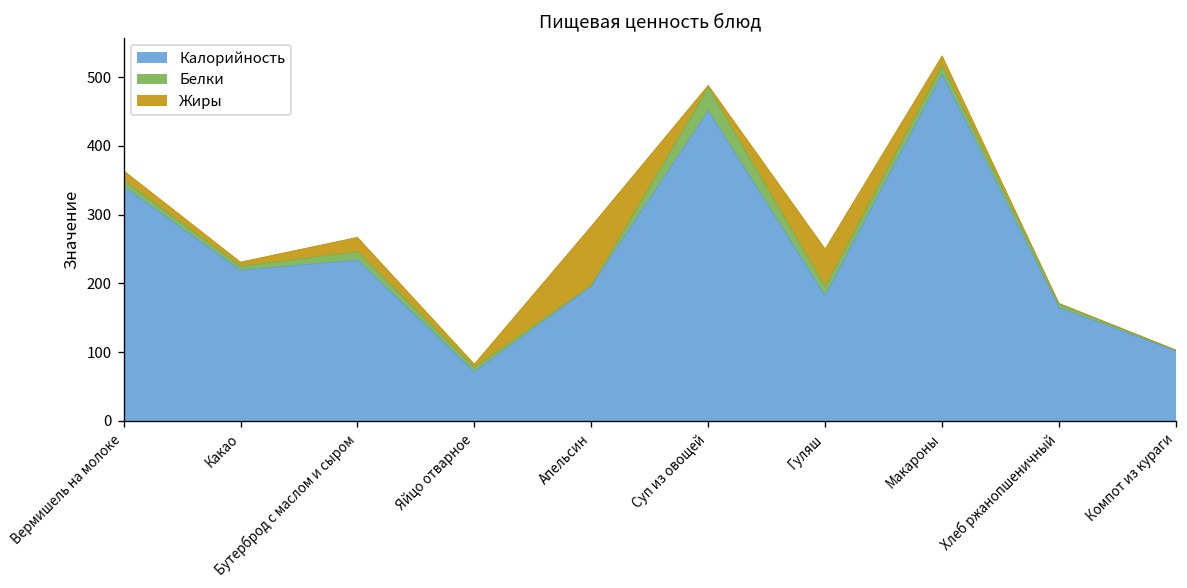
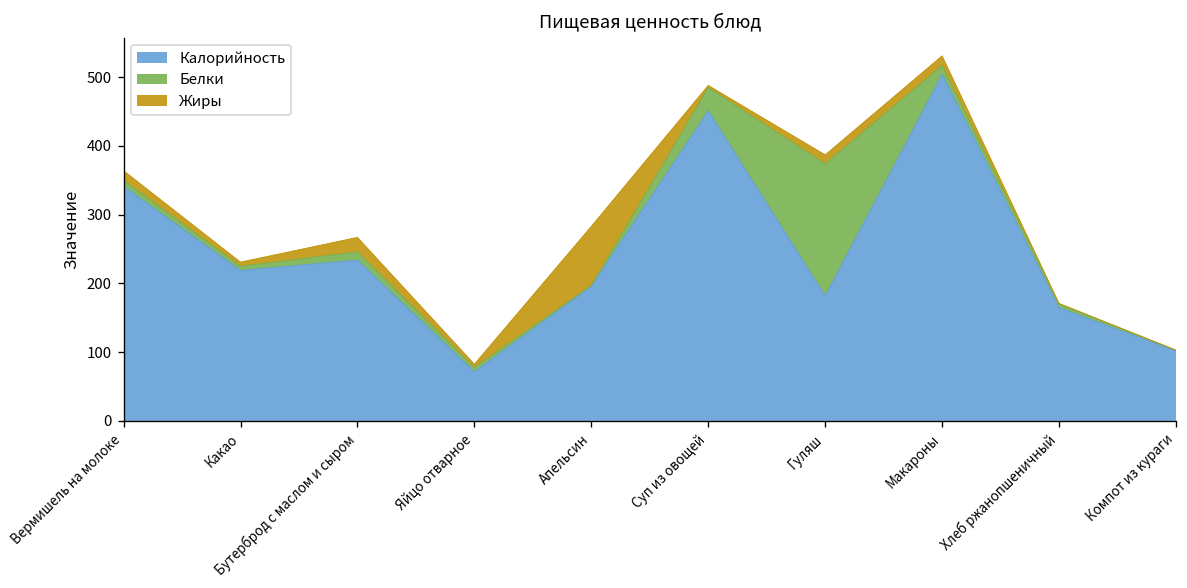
  {
    "Калорийность": {
      "Вермишель на молоке": 340,
      "Какао": 220,
      "Бутерброд с маслом и сыром": 230,
      "Яйцо отварное": 70,
      "Суп из овощей": 450,
      "Гуляш": 180,
      "Макароны": 500,
      "Хлеб ржанопшеничный": 160
    },
    "Белки": {
      "Вермишель на молоке": 10,
      "Какао": 10,
      "Бутерброд с маслом и сыром": 10,
      "Яйцо отварное": 10,
-     "Гуляш": 10,
+     "Гуляш": 190,
      "Макароны": 10
    },
    "Жиры": {
      "Вермишель на молоке": 10,
      "Какао": 10,
      "Бутерброд с маслом и сыром": 20,
      "Яйцо отварное": 0,
      "Апельсин": 90,
-     "Гуляш": 60,
+     "Гуляш": 10,
      "Макароны": 10
    }
  }
